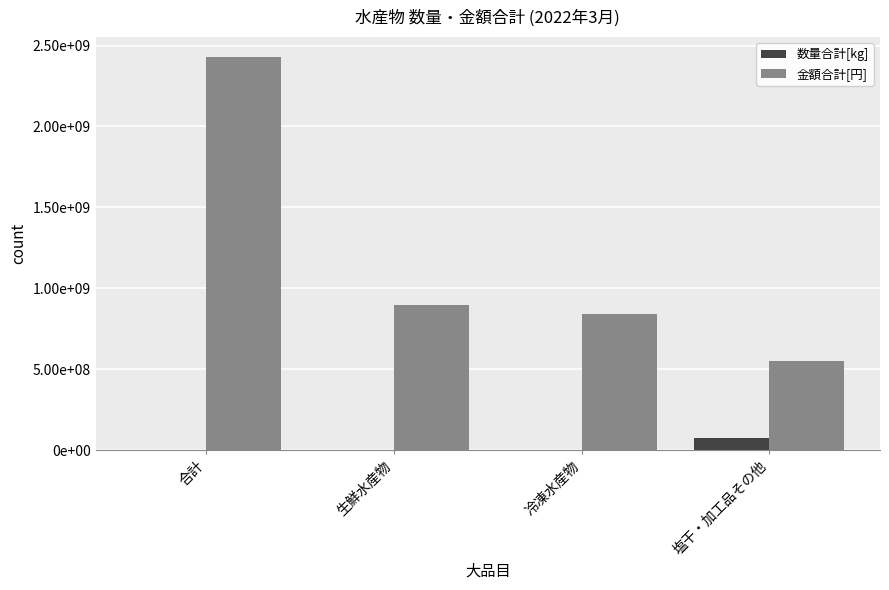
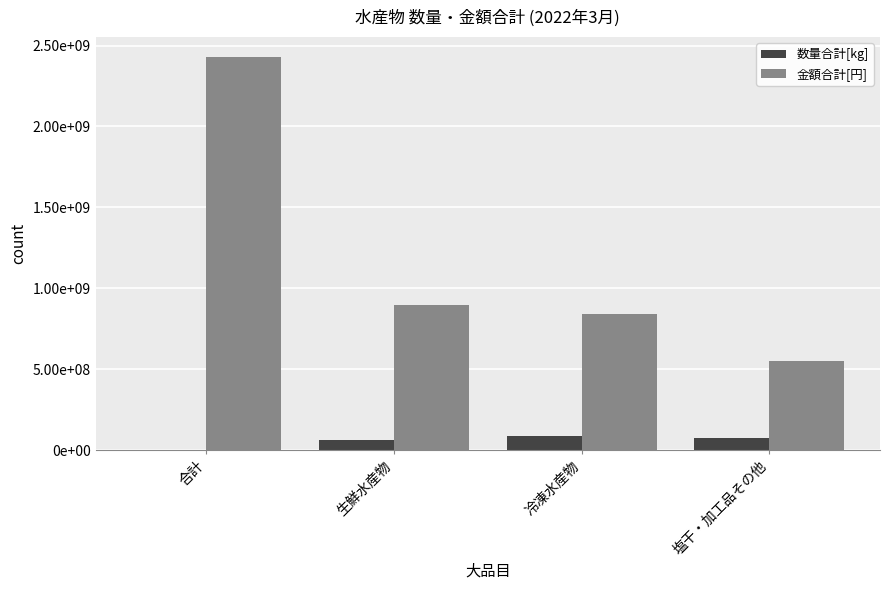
  {
    "数量合計[kg]": {
-     "生鮮水産物": 0,
-     "冷凍水産物": 0,
+     "生鮮水産物": 60000000,
+     "冷凍水産物": 80000000,
      "塩干・加工品その他": 70000000
    },
    "金額合計[円]": {
      "合計": 2430000000,
      "生鮮水産物": 900000000,
      "冷凍水産物": 840000000,
      "塩干・加工品その他": 550000000
    }
  }
